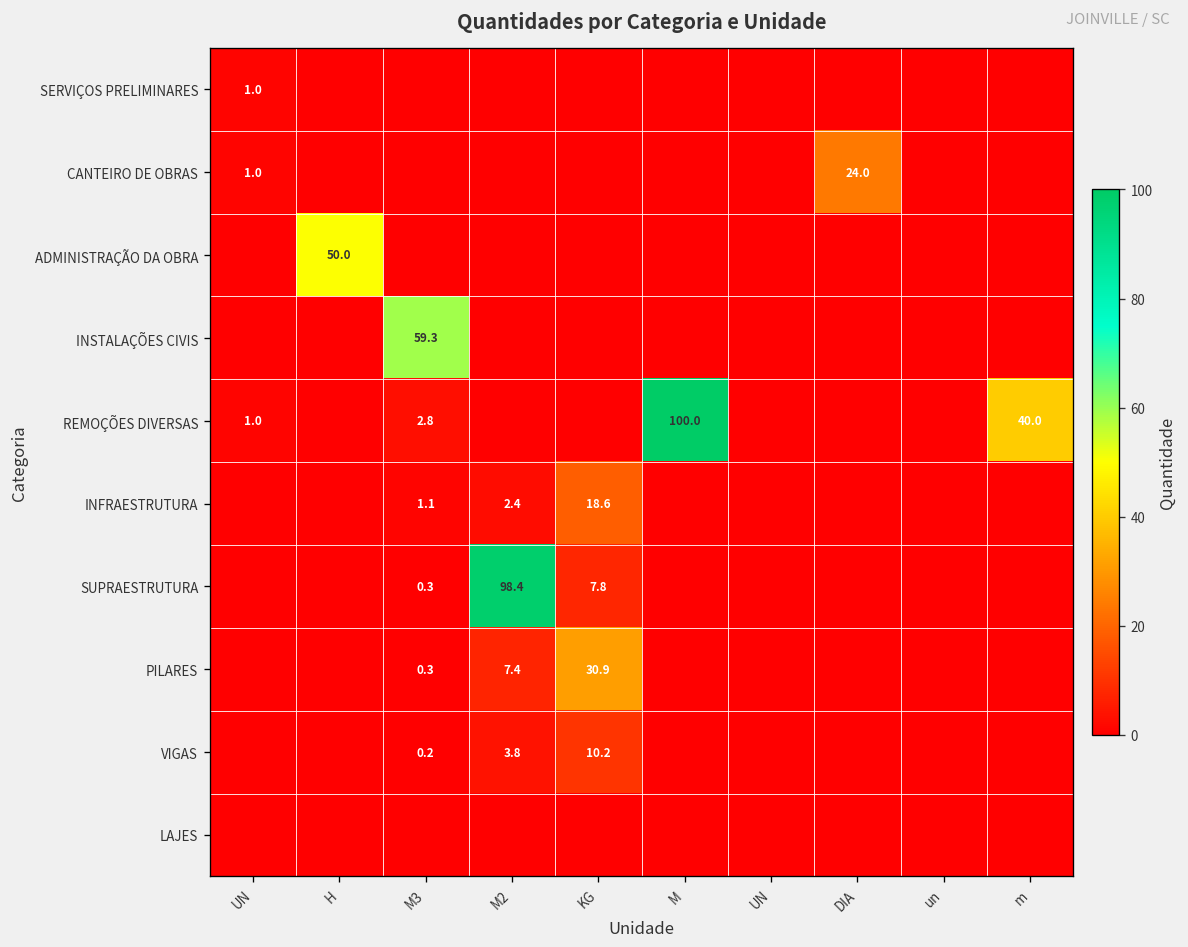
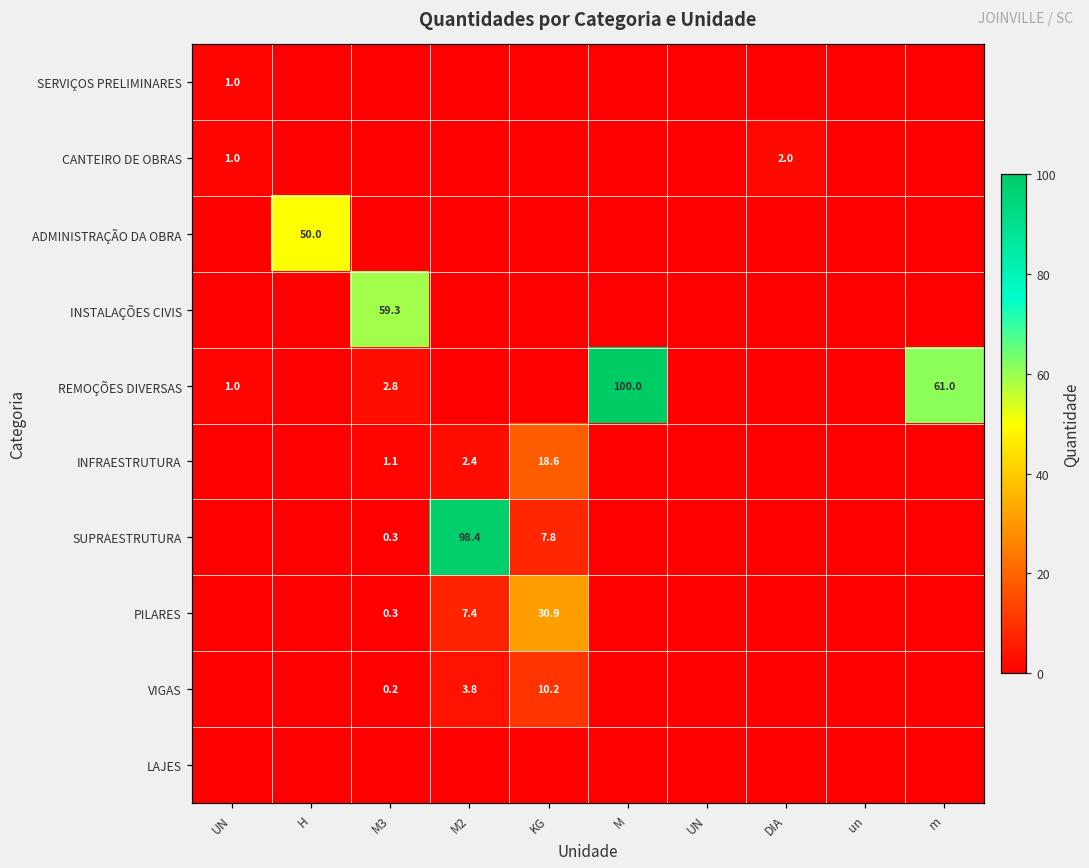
  {
    "CANTEIRO DE OBRAS": {
-     "DIA": 24.0
+     "DIA": 2.0
    },
    "ADMINISTRAÇÃO DA OBRA": {
      "H": 50.0
    },
    "INSTALAÇÕES CIVIS": {
      "M3": 59.3
    },
    "REMOÇÕES DIVERSAS": {
      "M3": 2.8,
      "M": 100.0,
-     "m": 40.0
+     "m": 61.0
    },
    "INFRAESTRUTURA": {
      "M3": 1.1,
      "M2": 2.4,
      "KG": 18.6
    },
    "SUPRAESTRUTURA": {
      "M3": 0.3,
      "M2": 98.4,
      "KG": 7.8
    },
    "PILARES": {
      "M3": 0.3,
      "M2": 7.4,
      "KG": 30.9
    },
    "VIGAS": {
      "M3": 0.2,
      "M2": 3.8,
      "KG": 10.2
    }
  }
